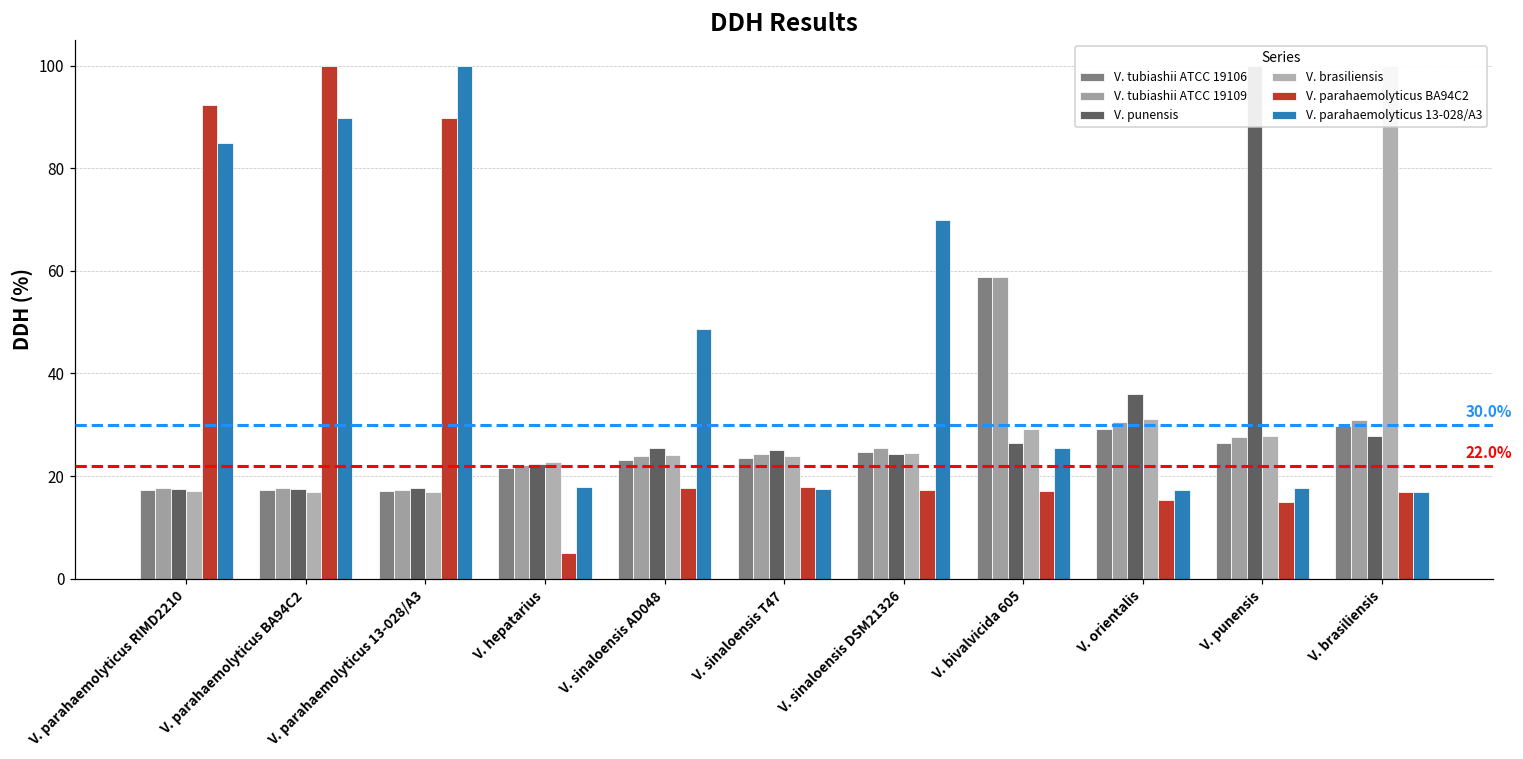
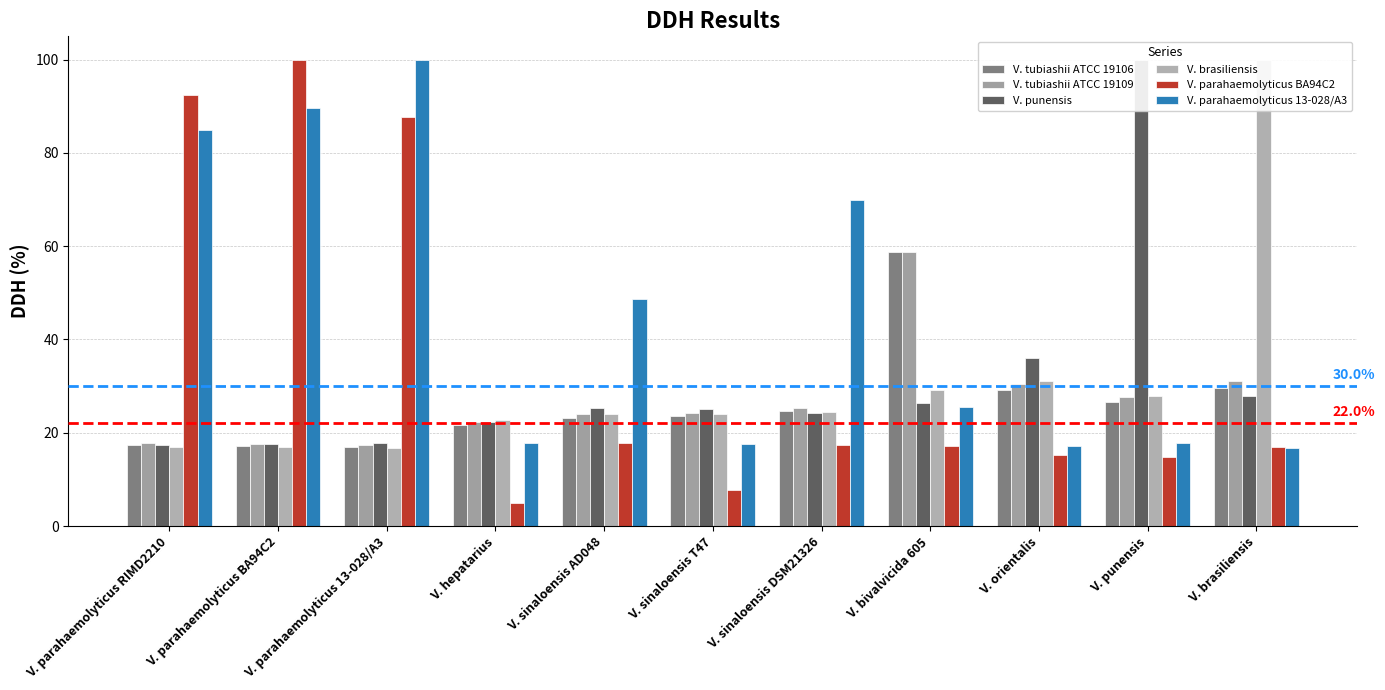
  {
    "V. parahaemolyticus BA94C2": {
      "V. parahaemolyticus RIMD2210": 92,
      "V. parahaemolyticus BA94C2": 100,
-     "V. parahaemolyticus 13-028/A3": 90,
+     "V. parahaemolyticus 13-028/A3": 88,
      "V. hepatarius": 5,
      "V. sinaloensis AD048": 18,
-     "V. sinaloensis T47": 18,
+     "V. sinaloensis T47": 8,
      "V. sinaloensis DSM21326": 17,
      "V. bivalvicida 605": 17,
      "V. orientalis": 15,
      "V. punensis": 15,
      "V. brasiliensis": 17
    },
    "V. parahaemolyticus 13-028/A3": {
      "V. parahaemolyticus RIMD2210": 85,
      "V. parahaemolyticus BA94C2": 90,
      "V. parahaemolyticus 13-028/A3": 100,
      "V. hepatarius": 18,
      "V. sinaloensis AD048": 49,
      "V. sinaloensis T47": 18,
      "V. sinaloensis DSM21326": 70,
      "V. bivalvicida 605": 26,
      "V. orientalis": 17,
      "V. punensis": 18,
      "V. brasiliensis": 17
    }
  }
